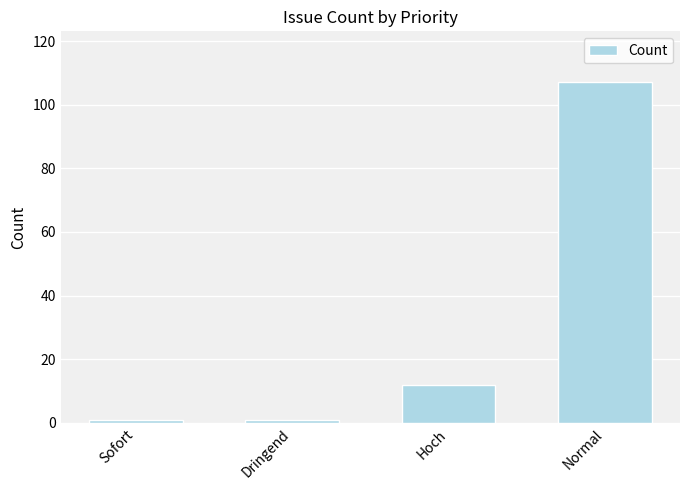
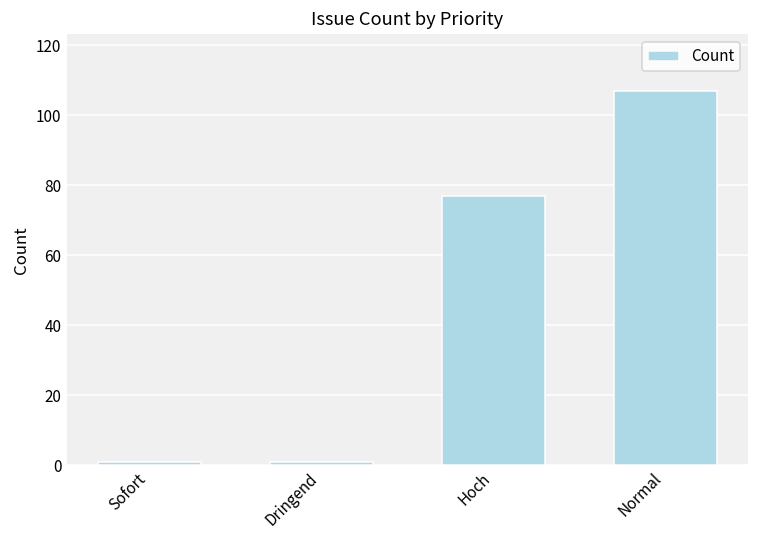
  {
    "Sofort": 1,
    "Dringend": 1,
-   "Hoch": 12,
+   "Hoch": 77,
    "Normal": 107
  }
